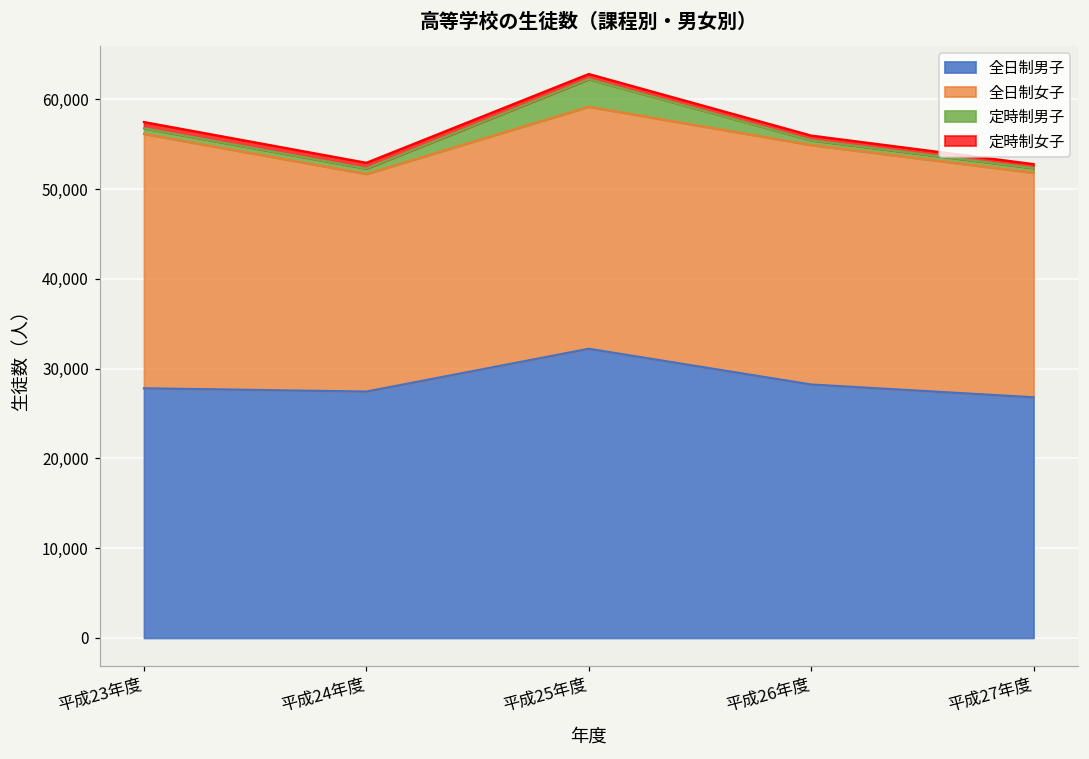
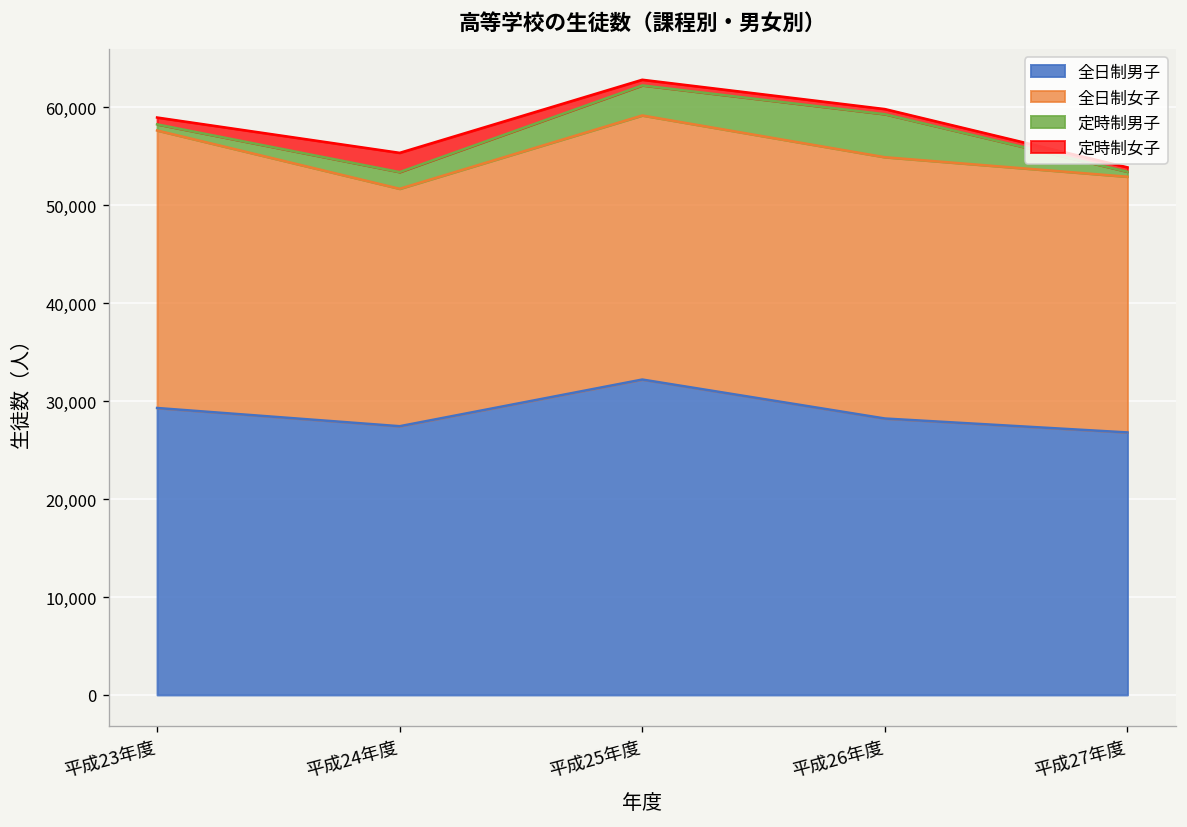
  {
    "全日制男子": {
-     "平成23年度": "28,000",
+     "平成23年度": "29,000",
      "平成24年度": "27,000",
      "平成25年度": "32,000",
      "平成26年度": "28,000",
      "平成27年度": "27,000"
    },
    "全日制女子": {
      "平成23年度": "28,000",
      "平成24年度": "24,000",
      "平成25年度": "27,000",
      "平成26年度": "27,000",
-     "平成27年度": "25,000"
+     "平成27年度": "26,000"
    },
    "定時制男子": {
      "平成23年度": "1,000",
-     "平成24年度": "1,000",
+     "平成24年度": "2,000",
      "平成25年度": "3,000",
-     "平成26年度": "1,000",
+     "平成26年度": "4,000",
      "平成27年度": "1,000"
    },
    "定時制女子": {
      "平成23年度": "1,000",
-     "平成24年度": "1,000",
+     "平成24年度": "2,000",
      "平成25年度": "1,000",
      "平成26年度": "1,000",
      "平成27年度": "0"
    }
  }
